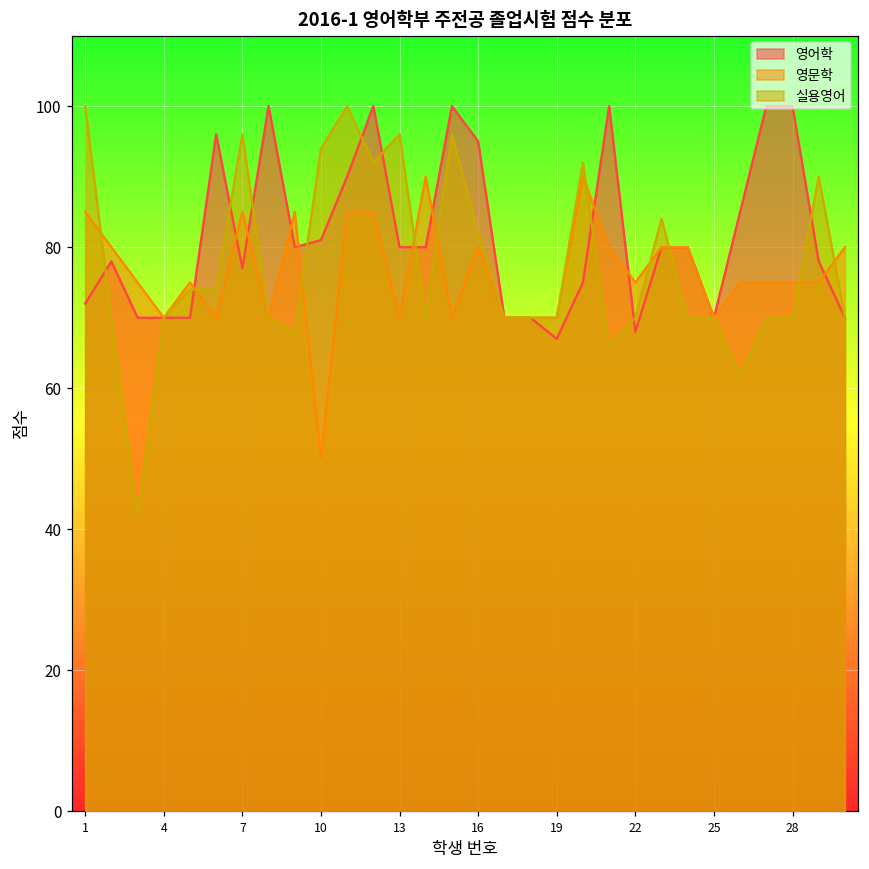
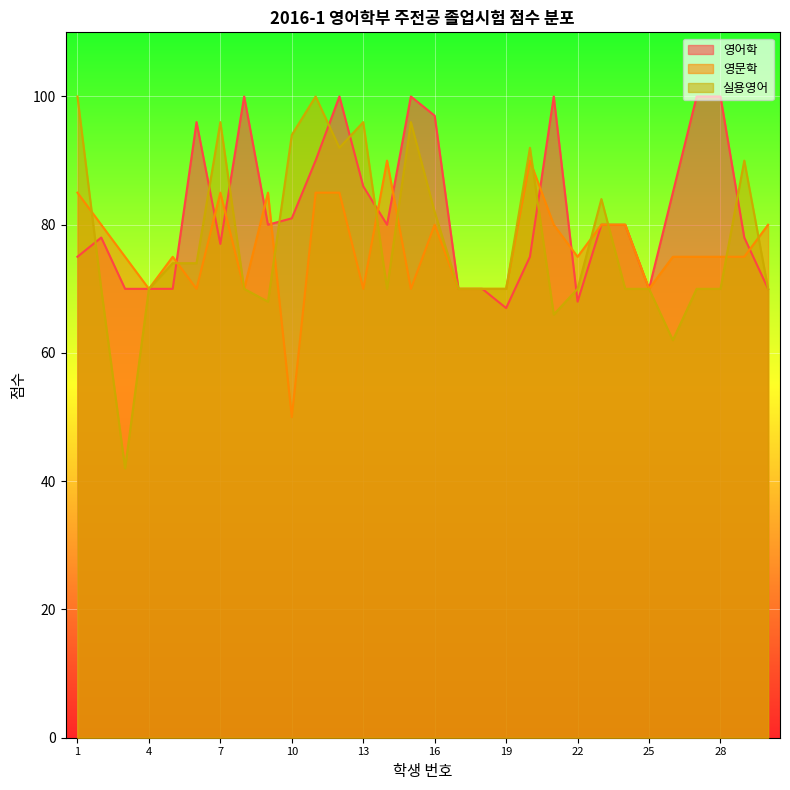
  {
    "영어학": {
-     "1": 72,
+     "1": 75,
      "7": 77,
      "10": 81,
-     "13": 80,
-     "16": 95,
+     "13": 86,
+     "16": 97,
      "19": 67,
      "22": 68
    }
  }
